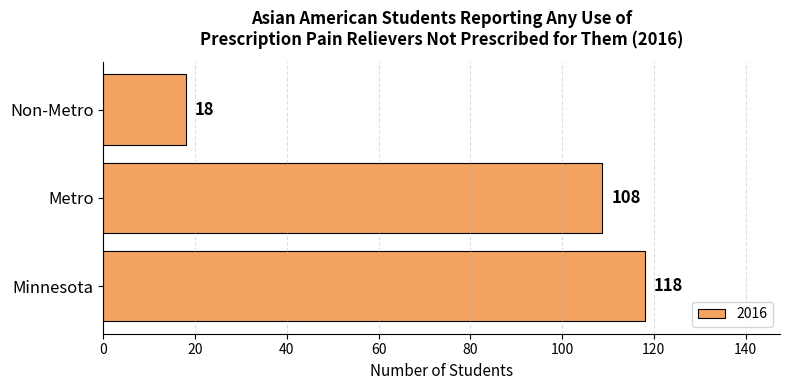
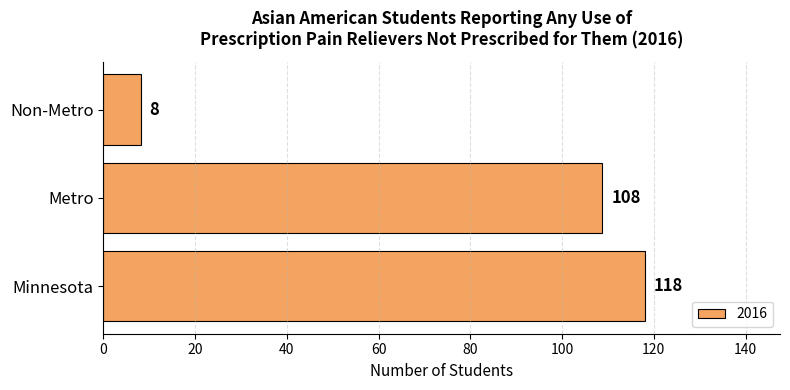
  {
-   "Non-Metro": 18,
+   "Non-Metro": 8,
    "Minnesota": 118
  }
